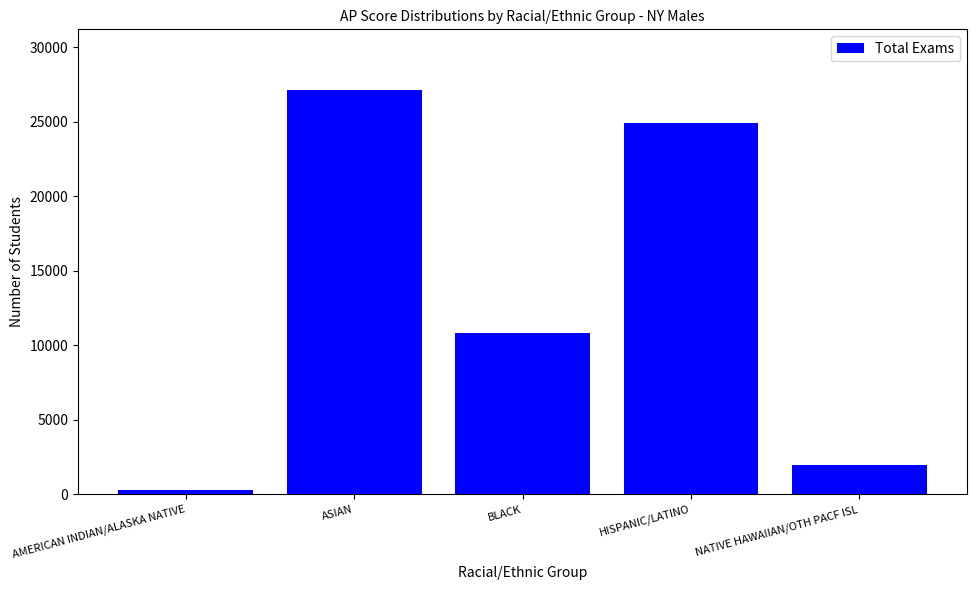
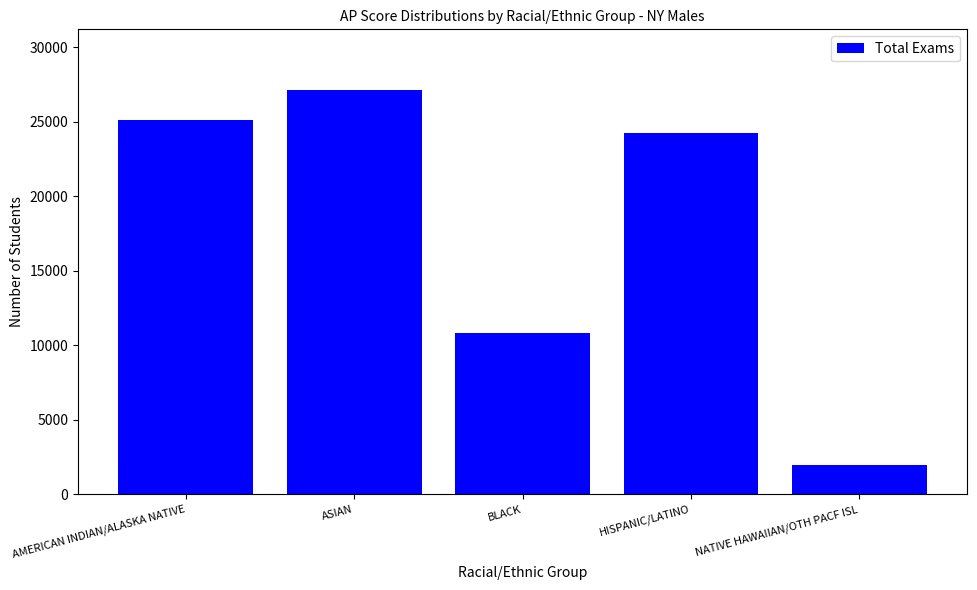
  {
-   "AMERICAN INDIAN/ALASKA NATIVE": 300,
+   "AMERICAN INDIAN/ALASKA NATIVE": 25100,
    "ASIAN": 27100,
    "BLACK": 10900,
-   "HISPANIC/LATINO": 24900,
+   "HISPANIC/LATINO": 24200,
    "NATIVE HAWAIIAN/OTH PACF ISL": 2000
  }
